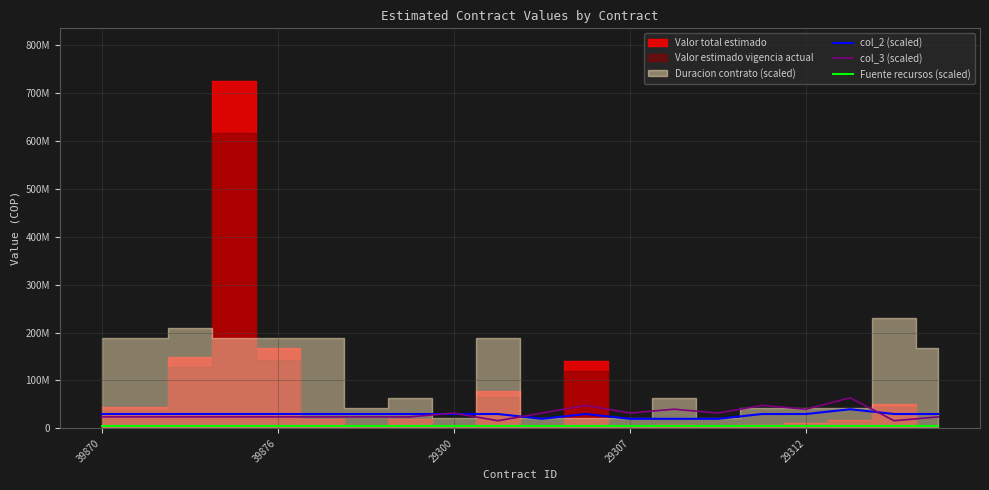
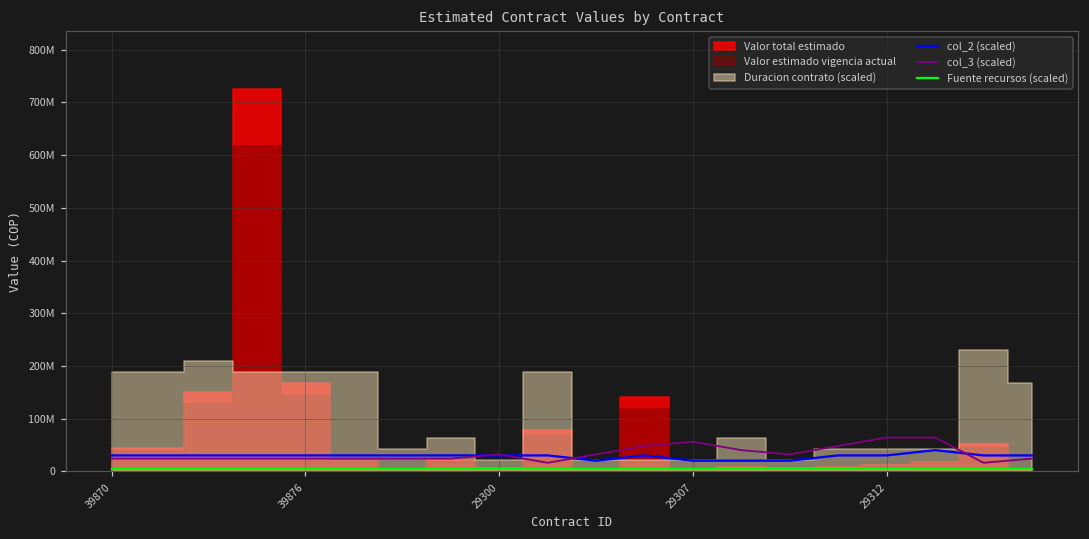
  {
    "col_2 (scaled)": {
      "39870": 30000000,
      "39876": 30000000,
      "29307": 20000000,
      "29312": 30000000
    },
    "col_3 (scaled)": {
      "39870": 20000000,
      "39876": 20000000,
-     "29307": 30000000,
-     "29312": 40000000
+     "29307": 60000000,
+     "29312": 60000000
    },
    "Fuente recursos (scaled)": {
      "39870": 10000000,
      "39876": 10000000,
      "29300": 10000000,
      "29307": 10000000,
      "29312": 10000000
    }
  }
